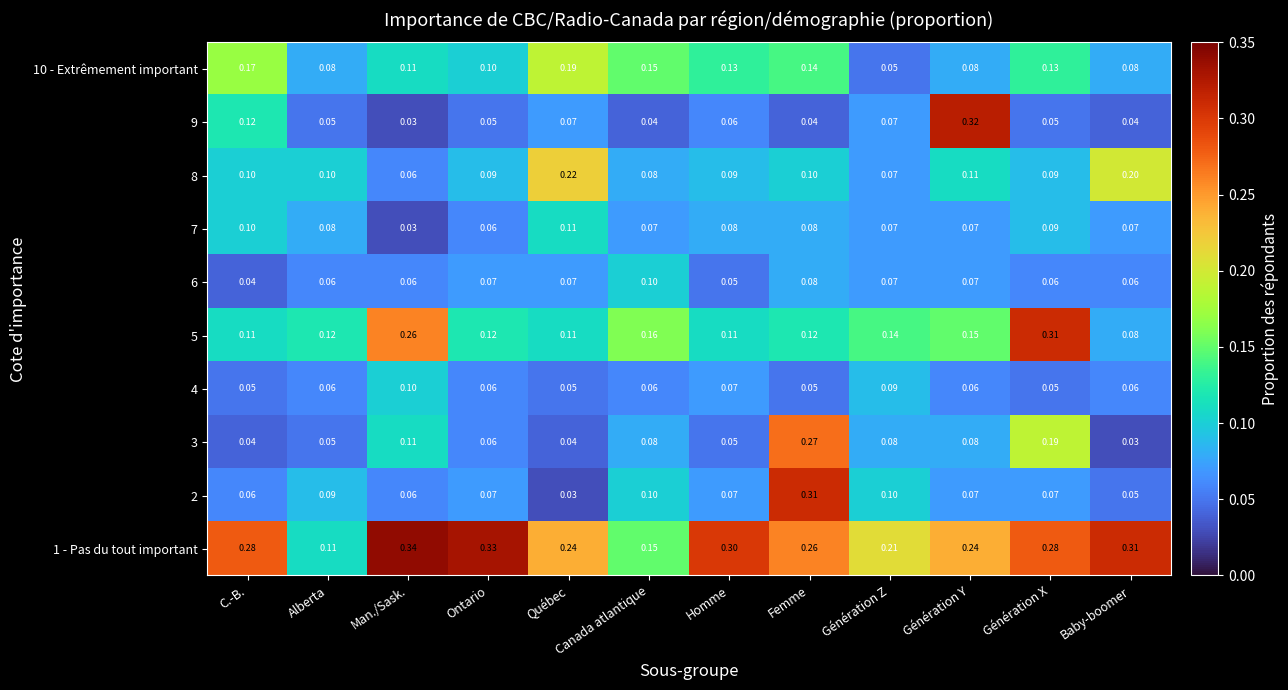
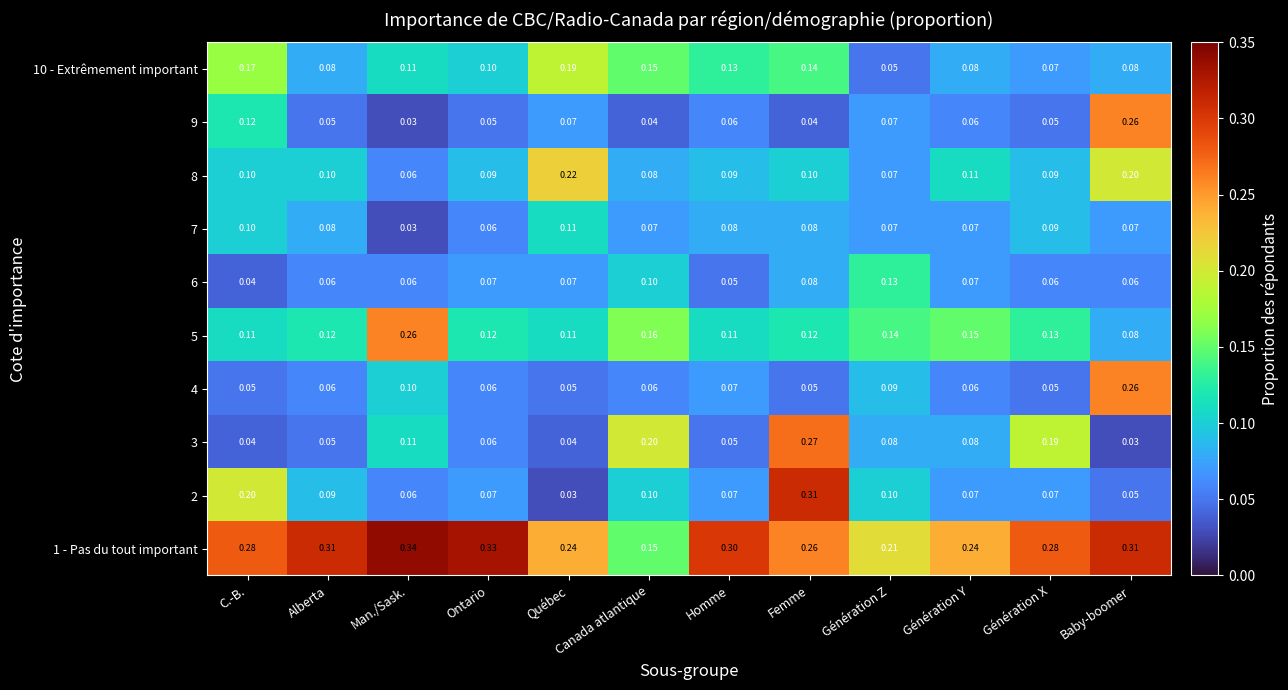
  {
    "10 - Extrêmement important": {
      "C.-B.": 0.17,
      "Alberta": 0.08,
      "Man./Sask.": 0.11,
      "Ontario": 0.10,
      "Québec": 0.19,
      "Canada atlantique": 0.15,
      "Homme": 0.13,
      "Femme": 0.14,
      "Génération Z": 0.05,
      "Génération Y": 0.08,
-     "Génération X": 0.13,
+     "Génération X": 0.07,
      "Baby-boomer": 0.08
    },
    "9": {
      "C.-B.": 0.12,
      "Alberta": 0.05,
      "Man./Sask.": 0.03,
      "Ontario": 0.05,
      "Québec": 0.07,
      "Canada atlantique": 0.04,
      "Homme": 0.06,
      "Femme": 0.04,
      "Génération Z": 0.07,
-     "Génération Y": 0.32,
+     "Génération Y": 0.06,
      "Génération X": 0.05,
-     "Baby-boomer": 0.04
+     "Baby-boomer": 0.26
    },
    "8": {
      "C.-B.": 0.10,
      "Alberta": 0.10,
      "Man./Sask.": 0.06,
      "Ontario": 0.09,
      "Québec": 0.22,
      "Canada atlantique": 0.08,
      "Homme": 0.09,
      "Femme": 0.10,
      "Génération Z": 0.07,
      "Génération Y": 0.11,
      "Génération X": 0.09,
      "Baby-boomer": 0.20
    },
    "7": {
      "C.-B.": 0.10,
      "Alberta": 0.08,
      "Man./Sask.": 0.03,
      "Ontario": 0.06,
      "Québec": 0.11,
      "Canada atlantique": 0.07,
      "Homme": 0.08,
      "Femme": 0.08,
      "Génération Z": 0.07,
      "Génération Y": 0.07,
      "Génération X": 0.09,
      "Baby-boomer": 0.07
    },
    "6": {
      "C.-B.": 0.04,
      "Alberta": 0.06,
      "Man./Sask.": 0.06,
      "Ontario": 0.07,
      "Québec": 0.07,
      "Canada atlantique": 0.10,
      "Homme": 0.05,
      "Femme": 0.08,
-     "Génération Z": 0.07,
+     "Génération Z": 0.13,
      "Génération Y": 0.07,
      "Génération X": 0.06,
      "Baby-boomer": 0.06
    },
    "5": {
      "C.-B.": 0.11,
      "Alberta": 0.12,
      "Man./Sask.": 0.26,
      "Ontario": 0.12,
      "Québec": 0.11,
      "Canada atlantique": 0.16,
      "Homme": 0.11,
      "Femme": 0.12,
      "Génération Z": 0.14,
      "Génération Y": 0.15,
-     "Génération X": 0.31,
+     "Génération X": 0.13,
      "Baby-boomer": 0.08
    },
    "4": {
      "C.-B.": 0.05,
      "Alberta": 0.06,
      "Man./Sask.": 0.10,
      "Ontario": 0.06,
      "Québec": 0.05,
      "Canada atlantique": 0.06,
      "Homme": 0.07,
      "Femme": 0.05,
      "Génération Z": 0.09,
      "Génération Y": 0.06,
      "Génération X": 0.05,
-     "Baby-boomer": 0.06
+     "Baby-boomer": 0.26
    },
    "3": {
      "C.-B.": 0.04,
      "Alberta": 0.05,
      "Man./Sask.": 0.11,
      "Ontario": 0.06,
      "Québec": 0.04,
-     "Canada atlantique": 0.08,
+     "Canada atlantique": 0.20,
      "Homme": 0.05,
      "Femme": 0.27,
      "Génération Z": 0.08,
      "Génération Y": 0.08,
      "Génération X": 0.19,
      "Baby-boomer": 0.03
    },
    "2": {
-     "C.-B.": 0.06,
+     "C.-B.": 0.20,
      "Alberta": 0.09,
      "Man./Sask.": 0.06,
      "Ontario": 0.07,
      "Québec": 0.03,
      "Canada atlantique": 0.10,
      "Homme": 0.07,
      "Femme": 0.31,
      "Génération Z": 0.10,
      "Génération Y": 0.07,
      "Génération X": 0.07,
      "Baby-boomer": 0.05
    },
    "1 - Pas du tout important": {
      "C.-B.": 0.28,
-     "Alberta": 0.11,
+     "Alberta": 0.31,
      "Man./Sask.": 0.34,
      "Ontario": 0.33,
      "Québec": 0.24,
      "Canada atlantique": 0.15,
      "Homme": 0.30,
      "Femme": 0.26,
      "Génération Z": 0.21,
      "Génération Y": 0.24,
      "Génération X": 0.28,
      "Baby-boomer": 0.31
    }
  }
